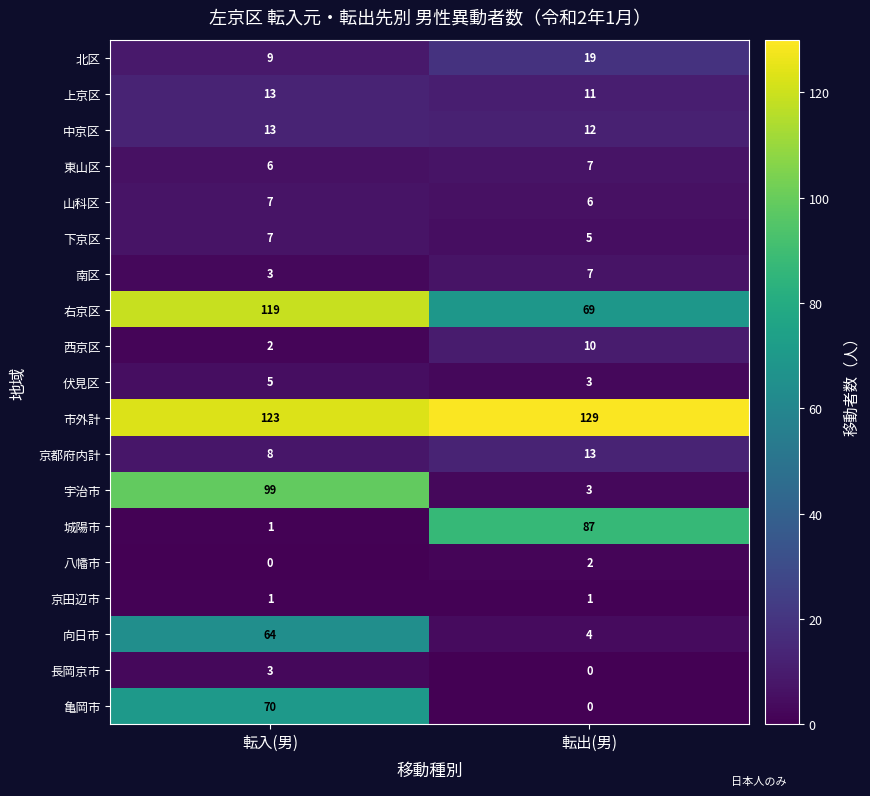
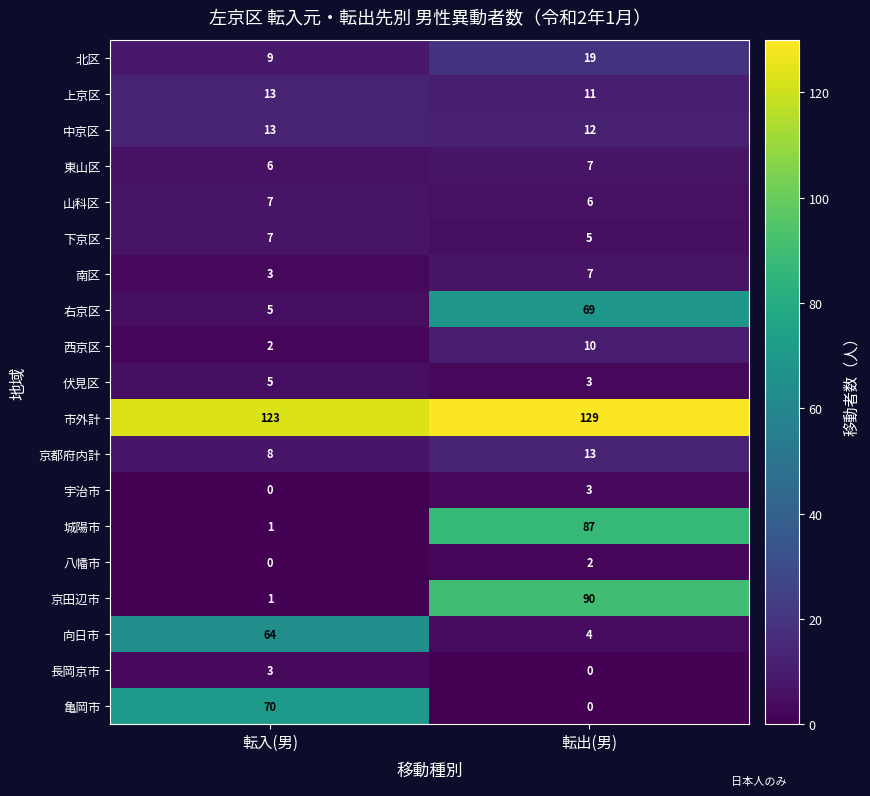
  {
    "北区": {
      "転入(男)": 9,
      "転出(男)": 19
    },
    "上京区": {
      "転入(男)": 13,
      "転出(男)": 11
    },
    "中京区": {
      "転入(男)": 13,
      "転出(男)": 12
    },
    "東山区": {
      "転入(男)": 6,
      "転出(男)": 7
    },
    "山科区": {
      "転入(男)": 7,
      "転出(男)": 6
    },
    "下京区": {
      "転入(男)": 7,
      "転出(男)": 5
    },
    "南区": {
      "転入(男)": 3,
      "転出(男)": 7
    },
    "右京区": {
-     "転入(男)": 119,
+     "転入(男)": 5,
      "転出(男)": 69
    },
    "西京区": {
      "転入(男)": 2,
      "転出(男)": 10
    },
    "伏見区": {
      "転入(男)": 5,
      "転出(男)": 3
    },
    "市外計": {
      "転入(男)": 123,
      "転出(男)": 129
    },
    "京都府内計": {
      "転入(男)": 8,
      "転出(男)": 13
    },
    "宇治市": {
-     "転入(男)": 99,
+     "転入(男)": 0,
      "転出(男)": 3
    },
    "城陽市": {
      "転入(男)": 1,
      "転出(男)": 87
    },
    "八幡市": {
      "転入(男)": 0,
      "転出(男)": 2
    },
    "京田辺市": {
      "転入(男)": 1,
-     "転出(男)": 1
+     "転出(男)": 90
    },
    "向日市": {
      "転入(男)": 64,
      "転出(男)": 4
    },
    "長岡京市": {
      "転入(男)": 3,
      "転出(男)": 0
    },
    "亀岡市": {
      "転入(男)": 70,
      "転出(男)": 0
    }
  }
